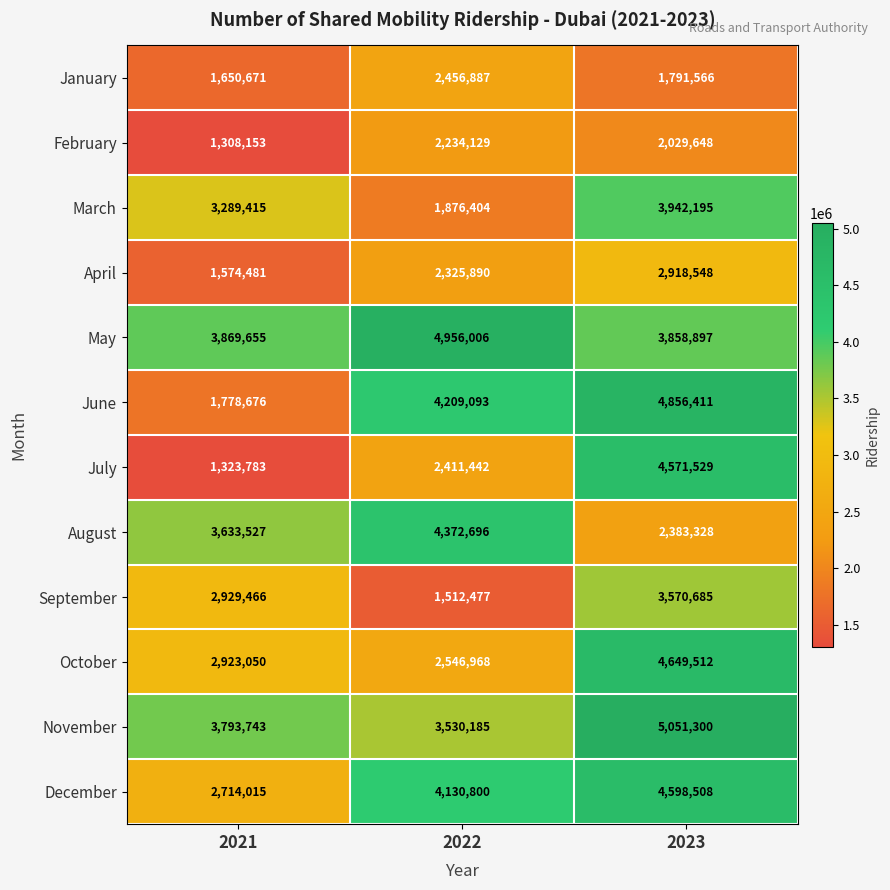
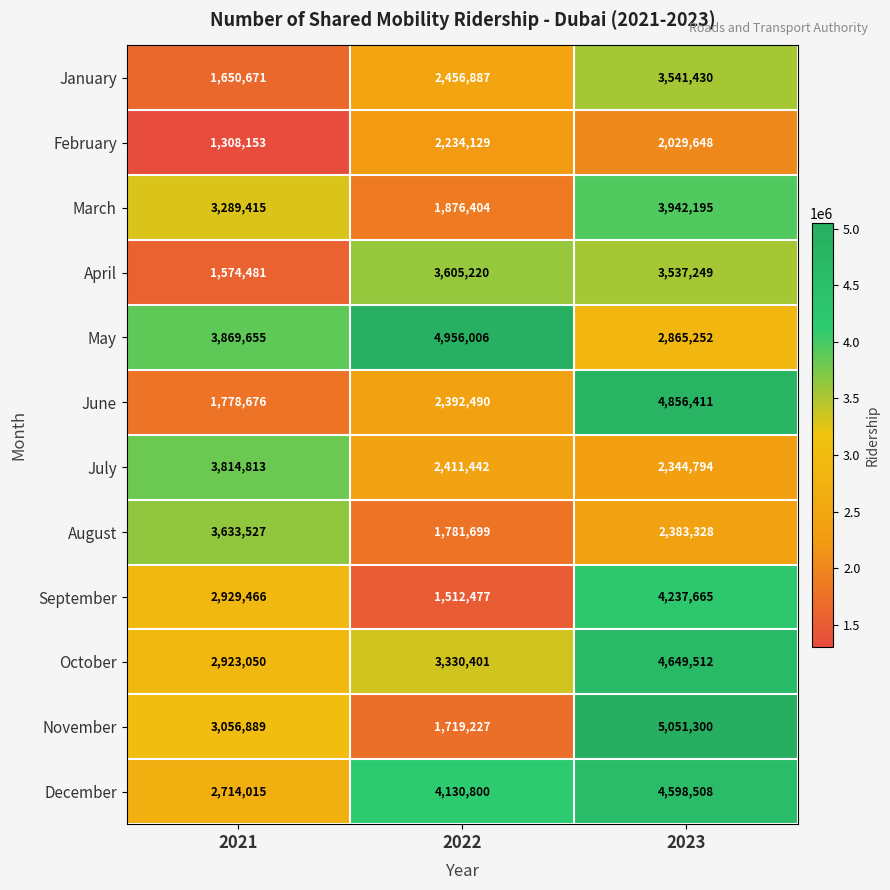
  {
    "January": {
      "2021": "1,650,671",
      "2022": "2,456,887",
-     "2023": "1,791,566"
+     "2023": "3,541,430"
    },
    "February": {
      "2021": "1,308,153",
      "2022": "2,234,129",
      "2023": "2,029,648"
    },
    "March": {
      "2021": "3,289,415",
      "2022": "1,876,404",
      "2023": "3,942,195"
    },
    "April": {
      "2021": "1,574,481",
-     "2022": "2,325,890",
-     "2023": "2,918,548"
+     "2022": "3,605,220",
+     "2023": "3,537,249"
    },
    "May": {
      "2021": "3,869,655",
      "2022": "4,956,006",
-     "2023": "3,858,897"
+     "2023": "2,865,252"
    },
    "June": {
      "2021": "1,778,676",
-     "2022": "4,209,093",
+     "2022": "2,392,490",
      "2023": "4,856,411"
    },
    "July": {
-     "2021": "1,323,783",
+     "2021": "3,814,813",
      "2022": "2,411,442",
-     "2023": "4,571,529"
+     "2023": "2,344,794"
    },
    "August": {
      "2021": "3,633,527",
-     "2022": "4,372,696",
+     "2022": "1,781,699",
      "2023": "2,383,328"
    },
    "September": {
      "2021": "2,929,466",
      "2022": "1,512,477",
-     "2023": "3,570,685"
+     "2023": "4,237,665"
    },
    "October": {
      "2021": "2,923,050",
-     "2022": "2,546,968",
+     "2022": "3,330,401",
      "2023": "4,649,512"
    },
    "November": {
-     "2021": "3,793,743",
-     "2022": "3,530,185",
+     "2021": "3,056,889",
+     "2022": "1,719,227",
      "2023": "5,051,300"
    },
    "December": {
      "2021": "2,714,015",
      "2022": "4,130,800",
      "2023": "4,598,508"
    }
  }
